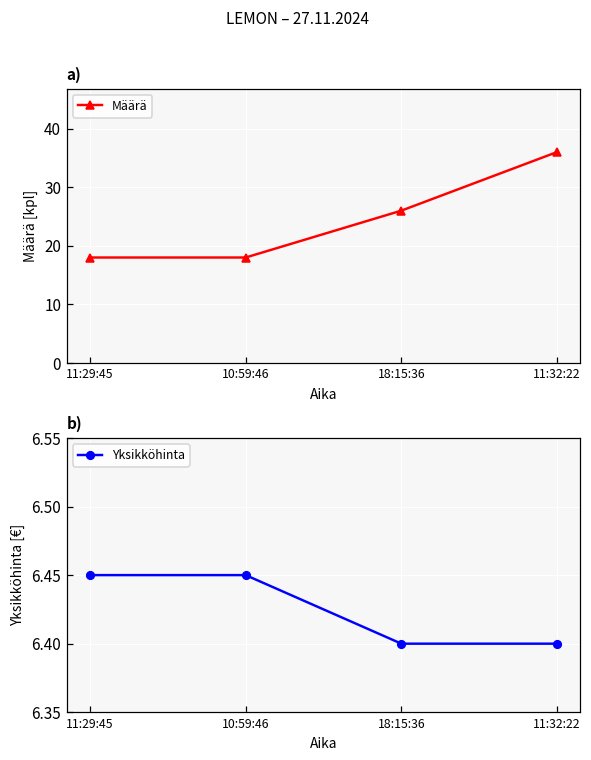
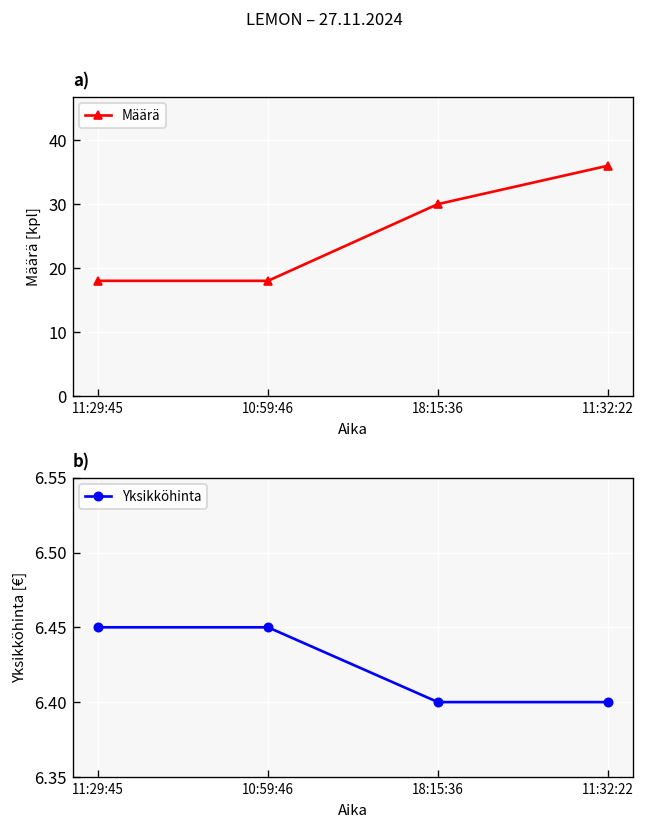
  {
    "a)": {
      "11:29:45": 18,
      "10:59:46": 18,
-     "18:15:36": 26,
+     "18:15:36": 30,
      "11:32:22": 36
    },
    "b)": {
      "11:29:45": 6.450,
      "10:59:46": 6.450,
      "18:15:36": 6.400,
      "11:32:22": 6.400
    }
  }
